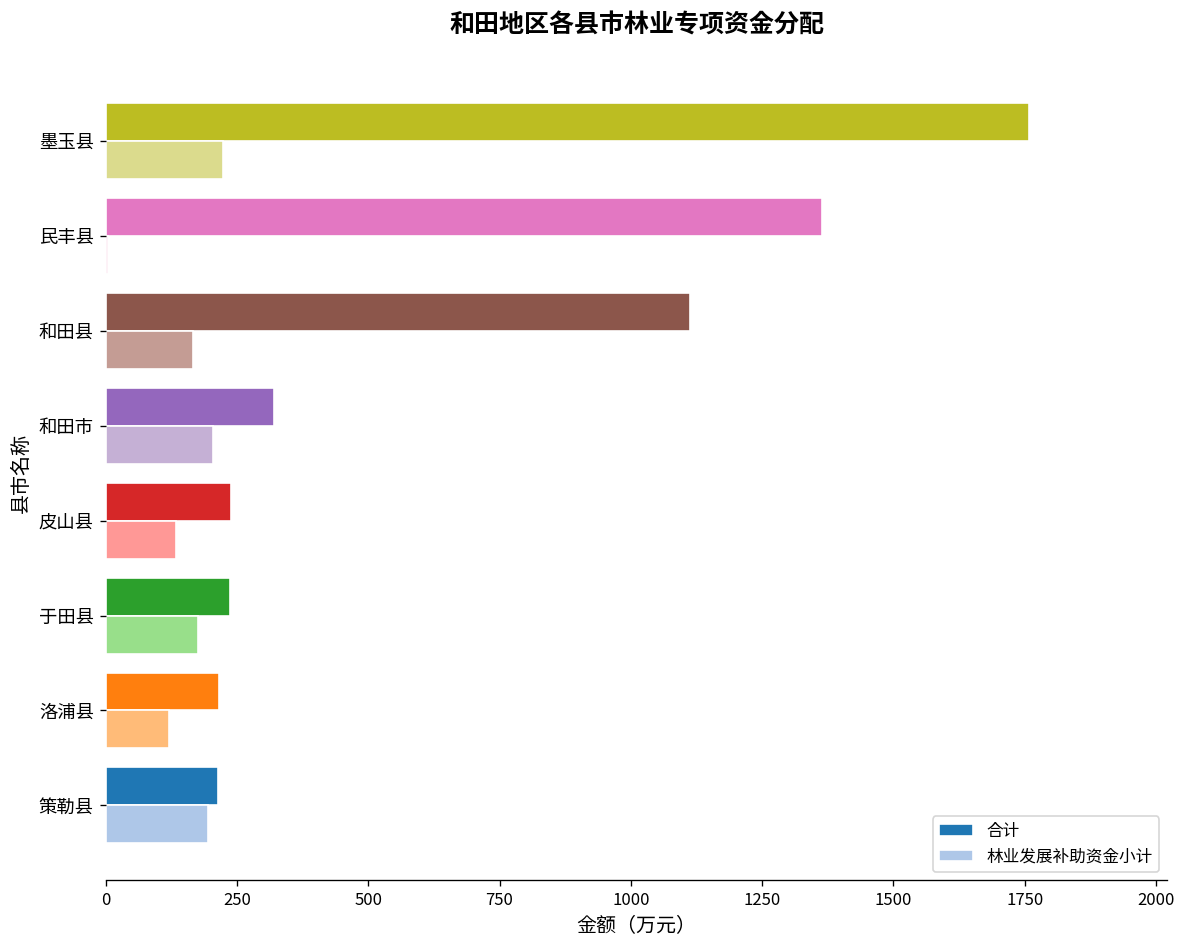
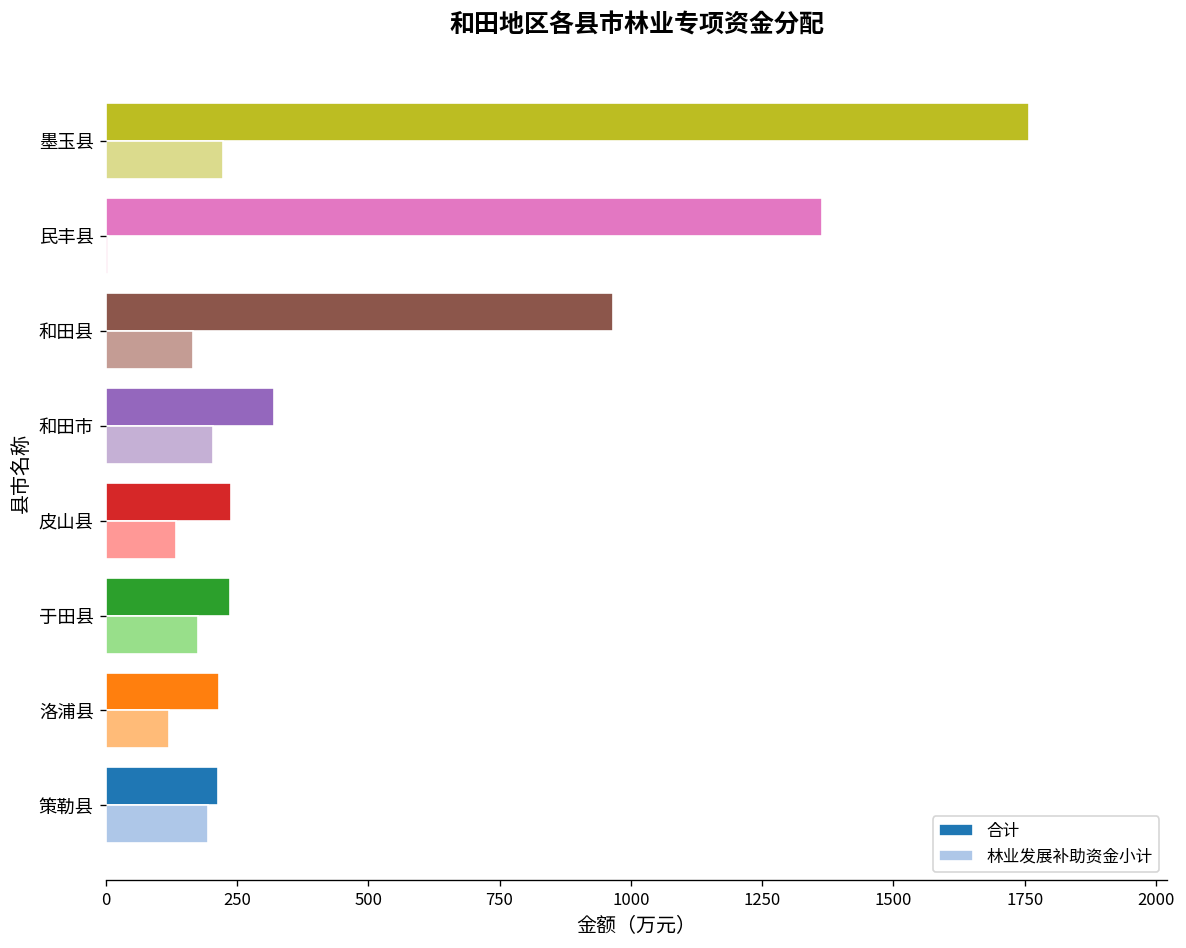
  {
    "合计": {
      "墨玉县": 1760,
      "民丰县": 1360,
-     "和田县": 1110,
+     "和田县": 970,
      "和田市": 320,
      "皮山县": 240,
      "于田县": 240,
      "洛浦县": 210,
      "策勒县": 210
    },
    "林业发展补助资金小计": {
      "墨玉县": 220,
      "和田县": 170,
      "和田市": 210,
      "皮山县": 130,
      "于田县": 180,
      "洛浦县": 120,
      "策勒县": 190
    }
  }
